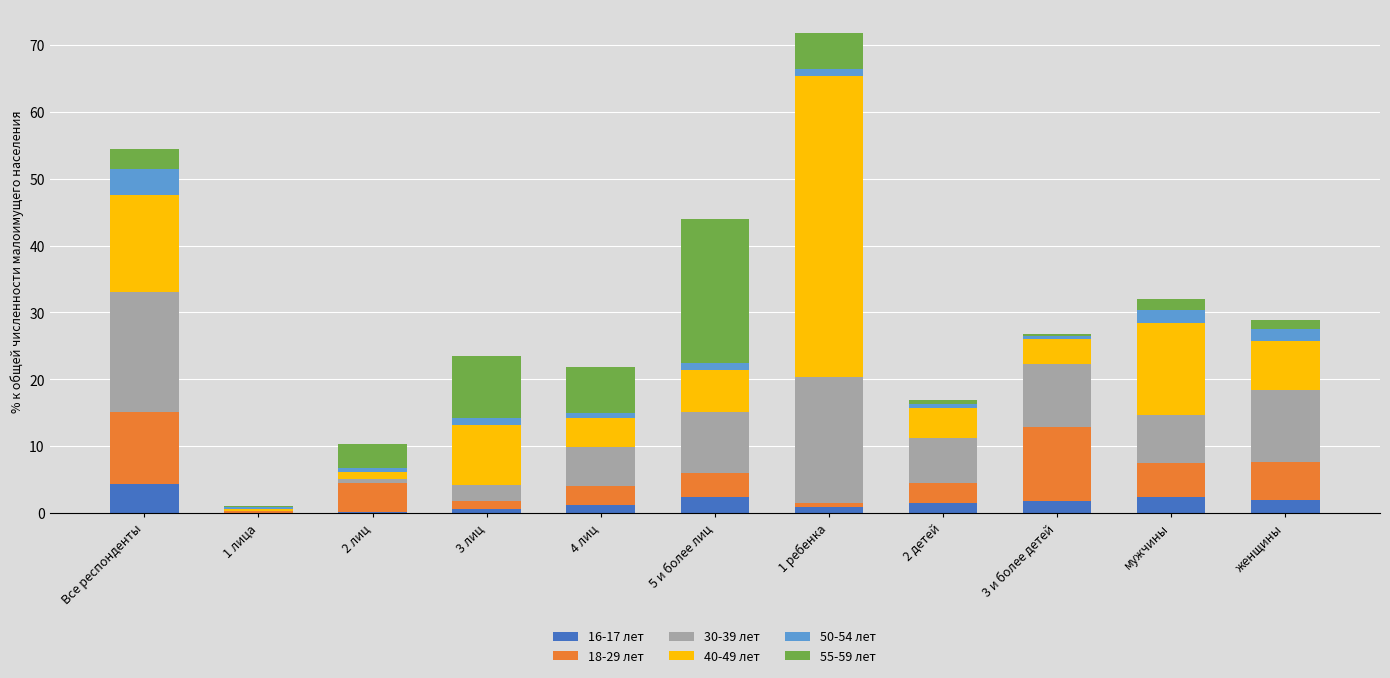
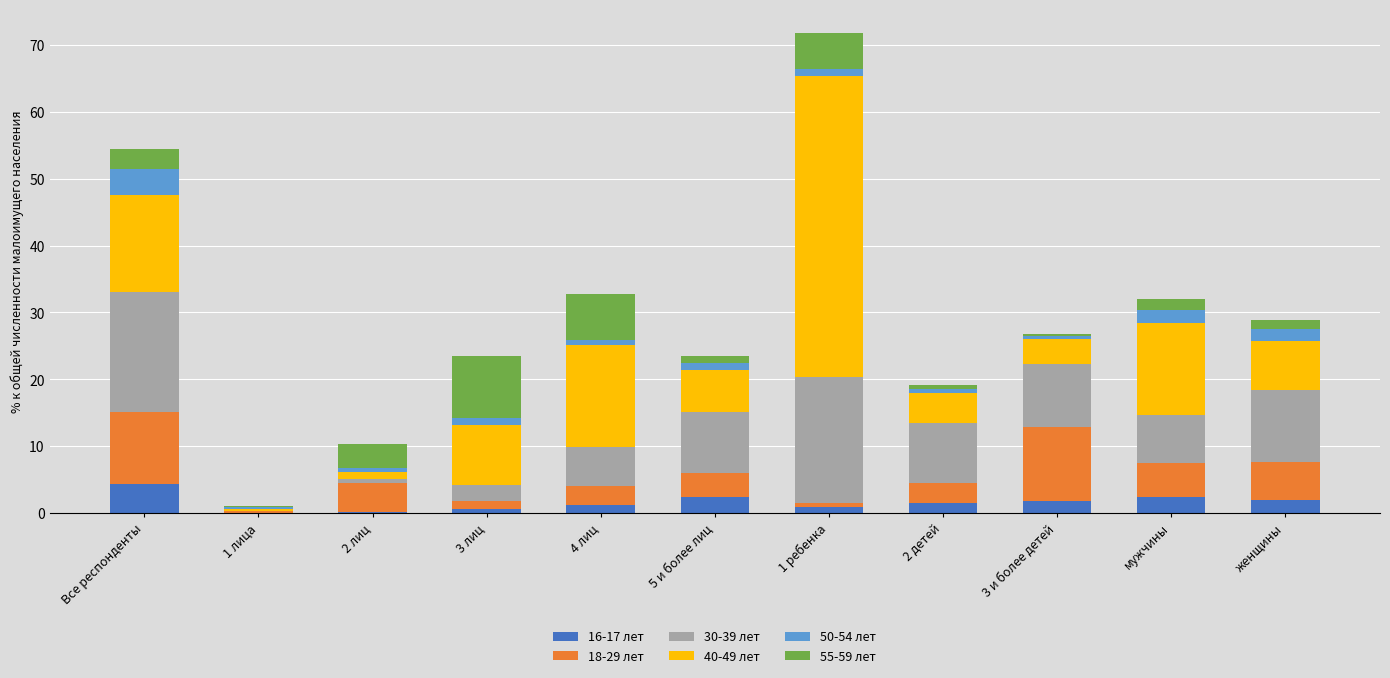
  {
    "18-29 лет": {
      "Все респонденты": 11,
      "2 лиц": 4,
      "3 лиц": 1,
      "4 лиц": 3,
      "5 и более лиц": 4,
      "1 ребенка": 1,
      "2 детей": 3,
      "3 и более детей": 11,
      "мужчины": 5,
      "женщины": 6
    },
    "30-39 лет": {
      "Все респонденты": 18,
      "2 лиц": 1,
      "3 лиц": 2,
      "4 лиц": 6,
      "5 и более лиц": 9,
      "1 ребенка": 19,
-     "2 детей": 7,
+     "2 детей": 9,
      "3 и более детей": 9,
      "мужчины": 7,
      "женщины": 11
    },
    "40-49 лет": {
      "Все респонденты": 15,
      "2 лиц": 1,
      "3 лиц": 9,
-     "4 лиц": 4,
+     "4 лиц": 15,
      "5 и более лиц": 6,
      "1 ребенка": 45,
      "2 детей": 4,
      "3 и более детей": 4,
      "мужчины": 14,
      "женщины": 7
    },
    "55-59 лет": {
      "Все респонденты": 3,
      "2 лиц": 4,
      "3 лиц": 9,
      "4 лиц": 7,
-     "5 и более лиц": 22,
+     "5 и более лиц": 1,
      "1 ребенка": 5,
      "2 детей": 1,
      "мужчины": 2,
      "женщины": 1
    }
  }
